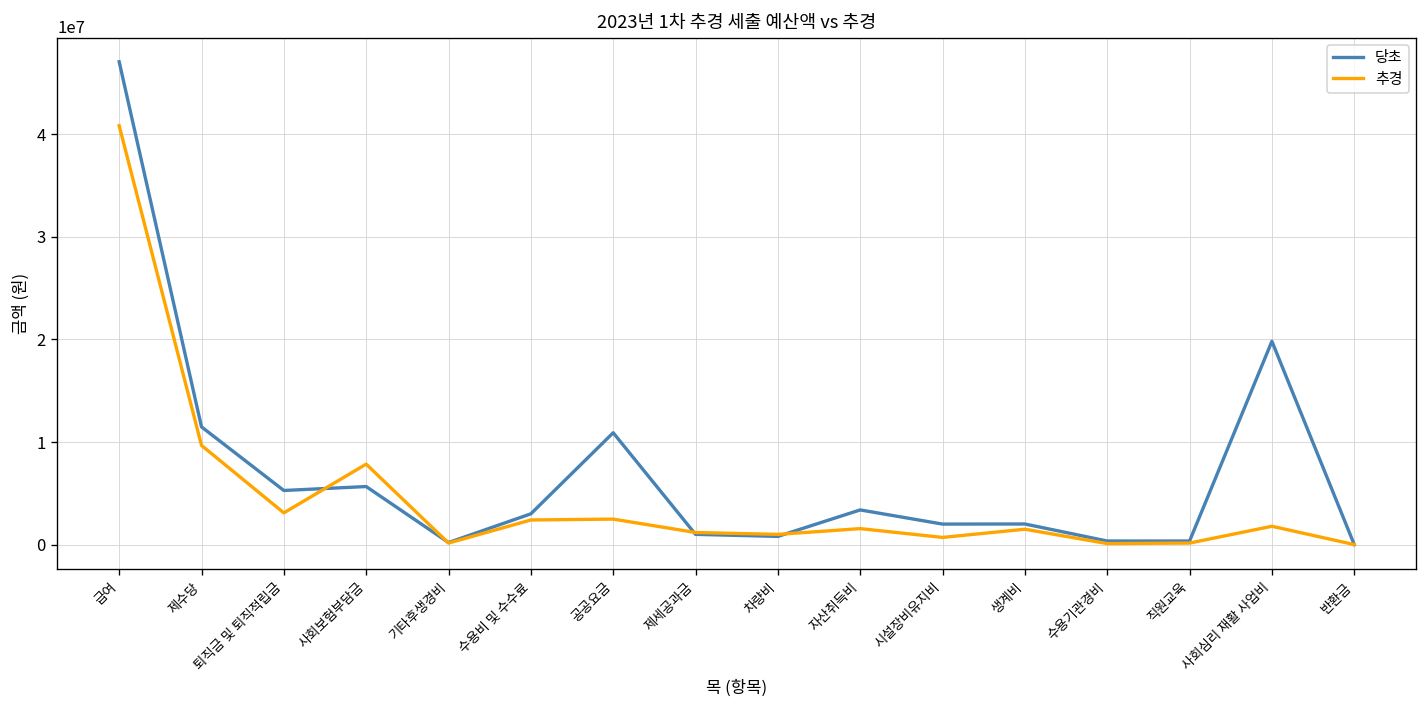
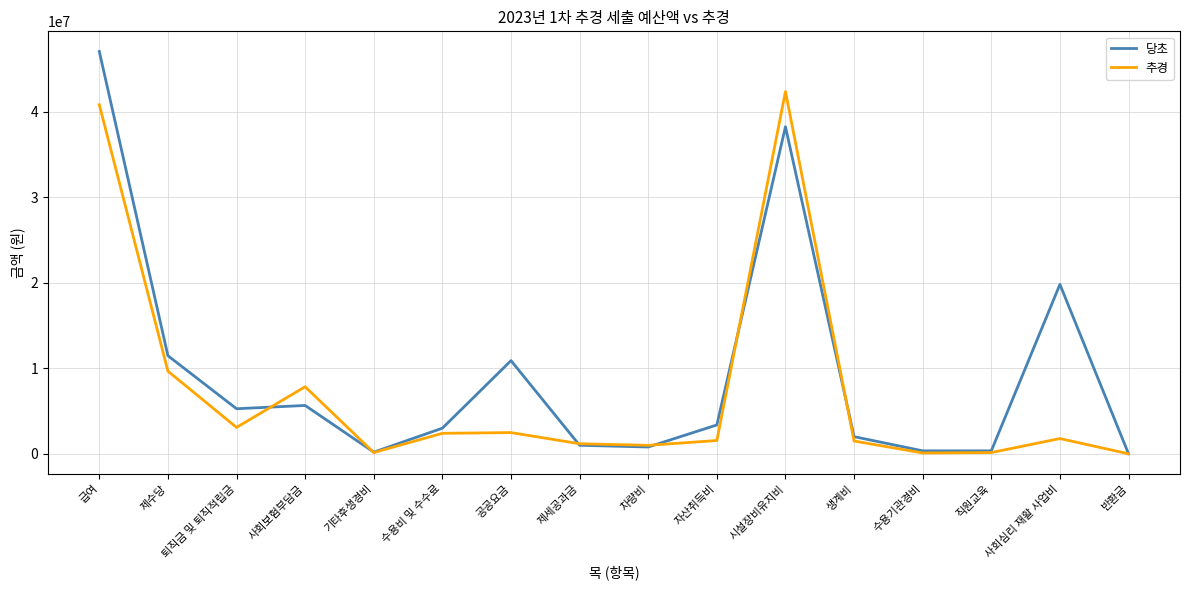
  {
    "당초": {
      "급여": 47000000,
      "제수당": 11000000,
      "퇴직금 및 퇴직적립금": 5000000,
      "사회보험부담금": 6000000,
      "수용비 및 수수료": 3000000,
      "공공요금": 11000000,
      "자산취득비": 3000000,
-     "시설장비유지비": 2000000,
+     "시설장비유지비": 38000000,
      "생계비": 2000000,
      "사회심리 재활 사업비": 20000000
    },
    "추경": {
      "급여": 41000000,
      "제수당": 10000000,
      "퇴직금 및 퇴직적립금": 3000000,
      "사회보험부담금": 8000000,
      "수용비 및 수수료": 2000000,
      "공공요금": 2000000,
      "자산취득비": 2000000,
-     "시설장비유지비": 1000000,
+     "시설장비유지비": 42000000,
      "생계비": 2000000,
      "사회심리 재활 사업비": 2000000
    }
  }
